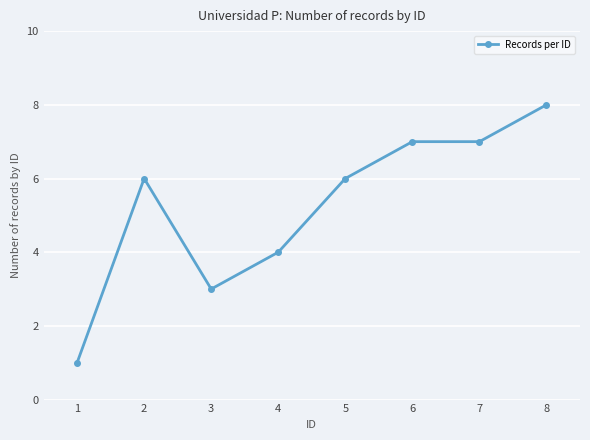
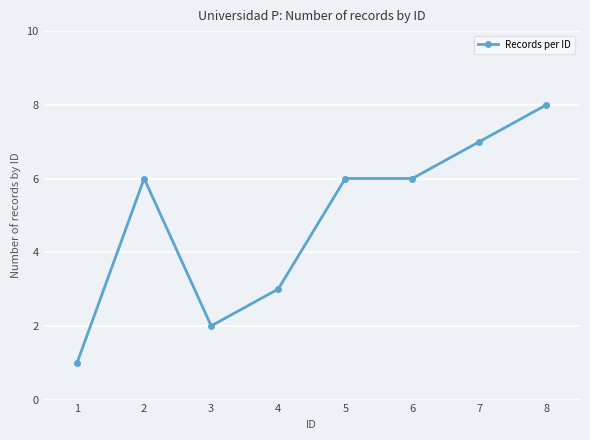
  {
    "1": 1,
    "2": 6,
-   "3": 3,
-   "4": 4,
+   "3": 2,
+   "4": 3,
    "5": 6,
-   "6": 7,
+   "6": 6,
    "7": 7,
    "8": 8
  }
